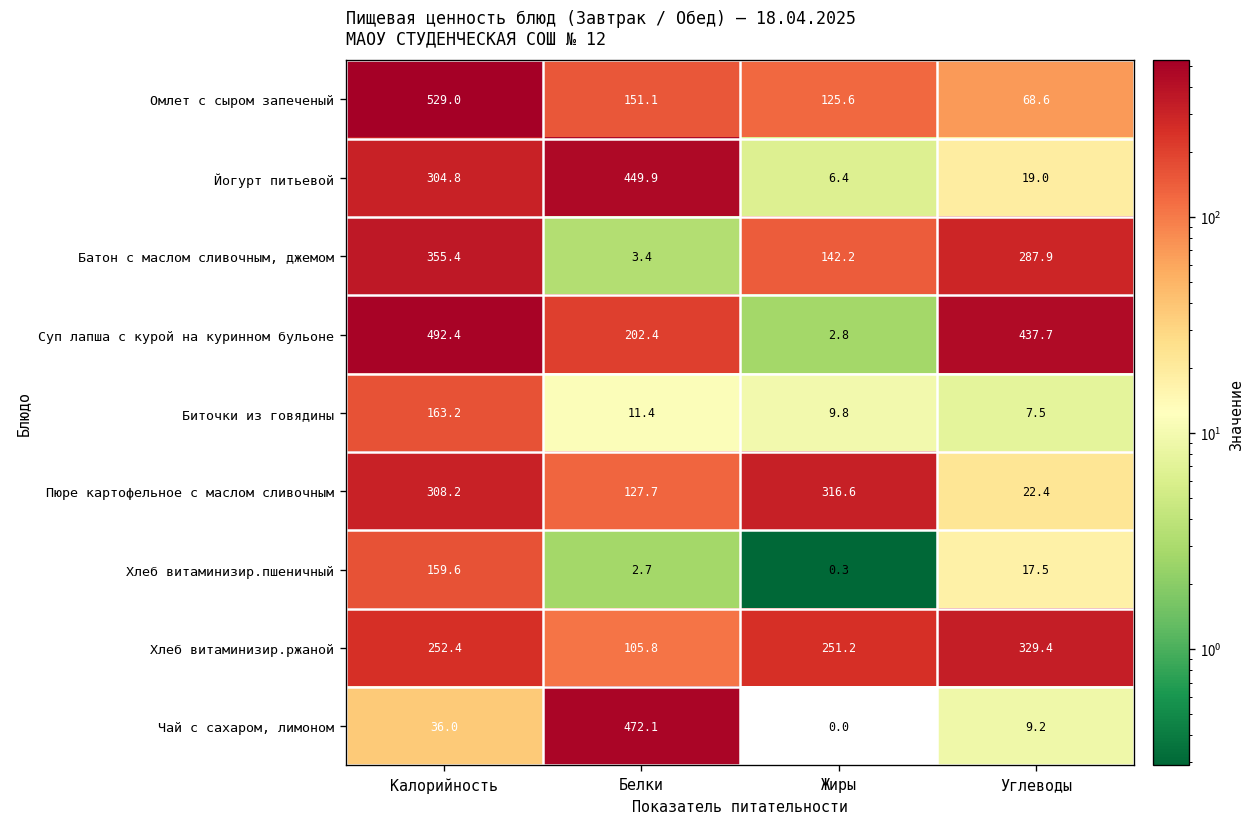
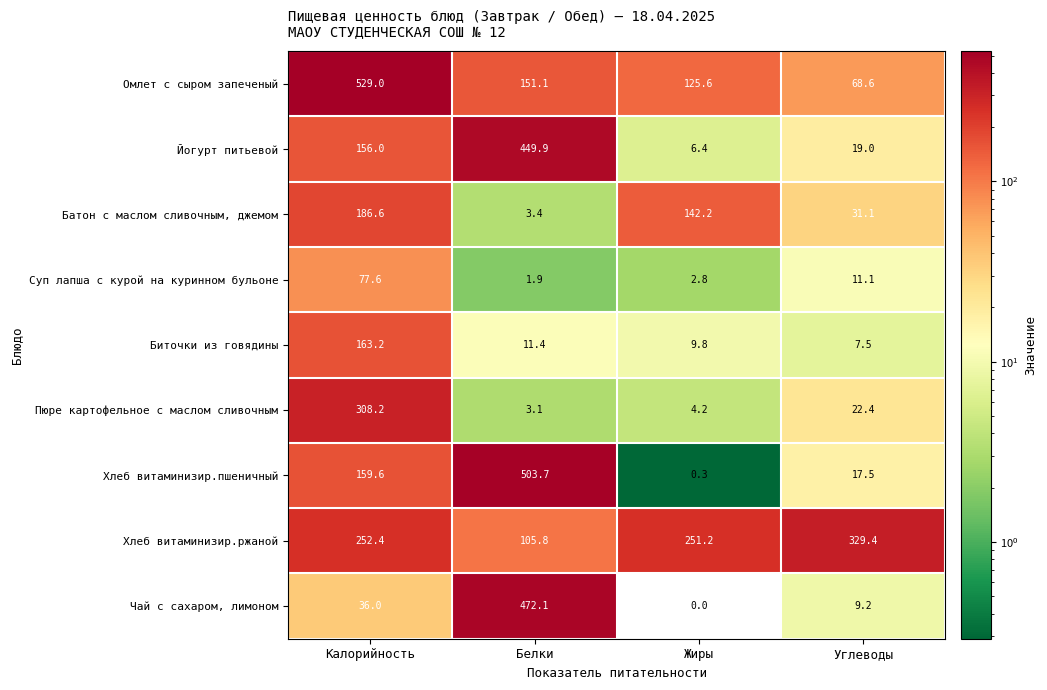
  {
    "Омлет с сыром запеченый": {
      "Калорийность": 529.0,
      "Белки": 151.1,
      "Жиры": 125.6,
      "Углеводы": 68.6
    },
    "Йогурт питьевой": {
-     "Калорийность": 304.8,
+     "Калорийность": 156.0,
      "Белки": 449.9,
      "Жиры": 6.4,
      "Углеводы": 19.0
    },
    "Батон с маслом сливочным, джемом": {
-     "Калорийность": 355.4,
+     "Калорийность": 186.6,
      "Белки": 3.4,
      "Жиры": 142.2,
-     "Углеводы": 287.9
+     "Углеводы": 31.1
    },
    "Суп лапша с курой на куринном бульоне": {
-     "Калорийность": 492.4,
-     "Белки": 202.4,
+     "Калорийность": 77.6,
+     "Белки": 1.9,
      "Жиры": 2.8,
-     "Углеводы": 437.7
+     "Углеводы": 11.1
    },
    "Биточки из говядины": {
      "Калорийность": 163.2,
      "Белки": 11.4,
      "Жиры": 9.8,
      "Углеводы": 7.5
    },
    "Пюре картофельное с маслом сливочным": {
      "Калорийность": 308.2,
-     "Белки": 127.7,
-     "Жиры": 316.6,
+     "Белки": 3.1,
+     "Жиры": 4.2,
      "Углеводы": 22.4
    },
    "Хлеб витаминизир.пшеничный": {
      "Калорийность": 159.6,
-     "Белки": 2.7,
+     "Белки": 503.7,
      "Жиры": 0.3,
      "Углеводы": 17.5
    },
    "Хлеб витаминизир.ржаной": {
      "Калорийность": 252.4,
      "Белки": 105.8,
      "Жиры": 251.2,
      "Углеводы": 329.4
    },
    "Чай с сахаром, лимоном": {
      "Калорийность": 36.0,
      "Белки": 472.1,
      "Жиры": 0.0,
      "Углеводы": 9.2
    }
  }
